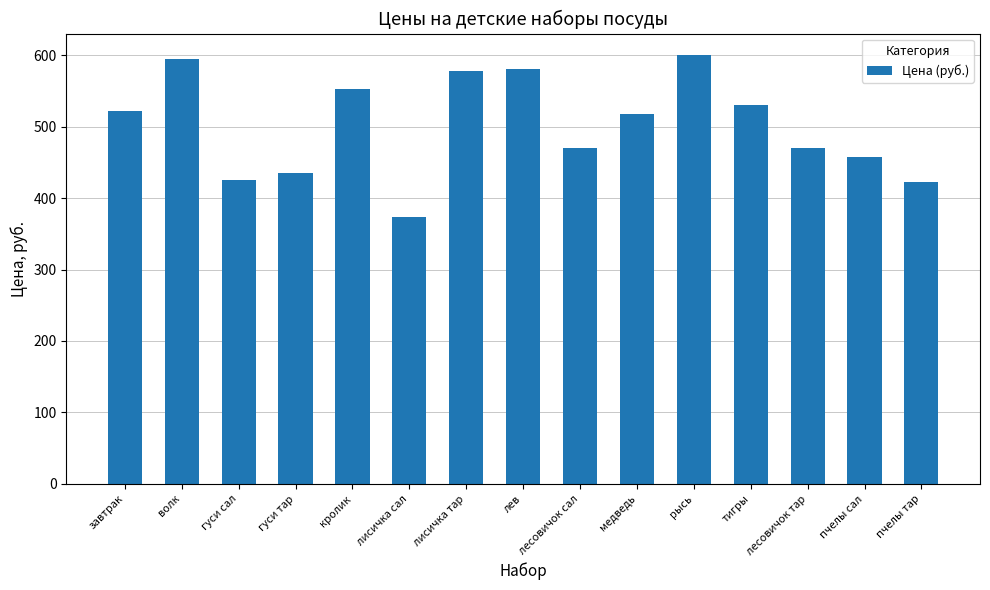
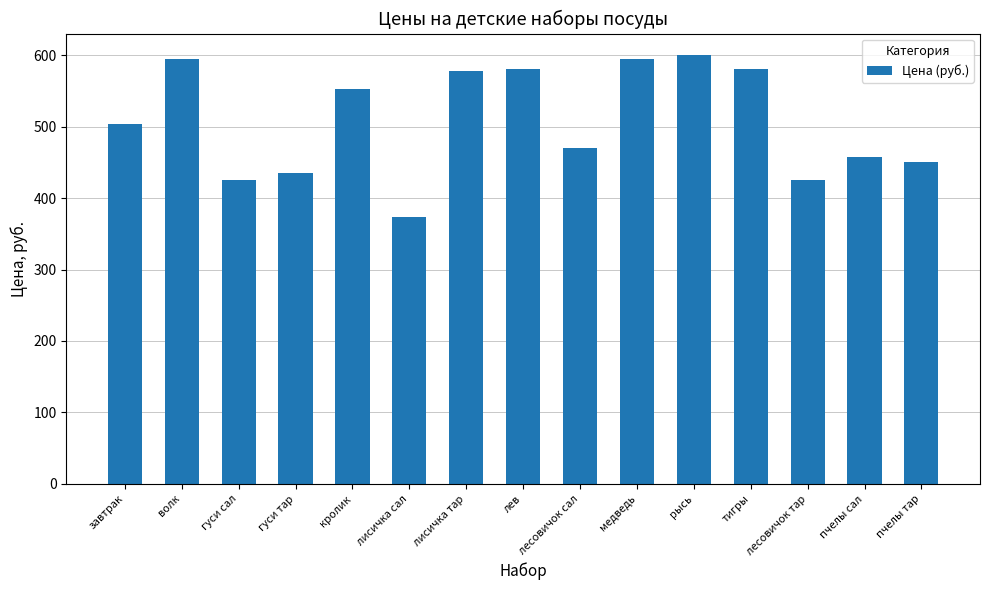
  {
-   "завтрак": 520,
+   "завтрак": 500,
    "волк": 600,
    "гуси сал": 430,
    "гуси тар": 440,
    "кролик": 550,
    "лисичка сал": 370,
    "лисичка тар": 580,
    "лев": 580,
    "лесовичок сал": 470,
-   "медведь": 520,
+   "медведь": 600,
    "рысь": 600,
-   "тигры": 530,
-   "лесовичок тар": 470,
+   "тигры": 580,
+   "лесовичок тар": 430,
    "пчелы сал": 460,
-   "пчелы тар": 420
+   "пчелы тар": 450
  }
